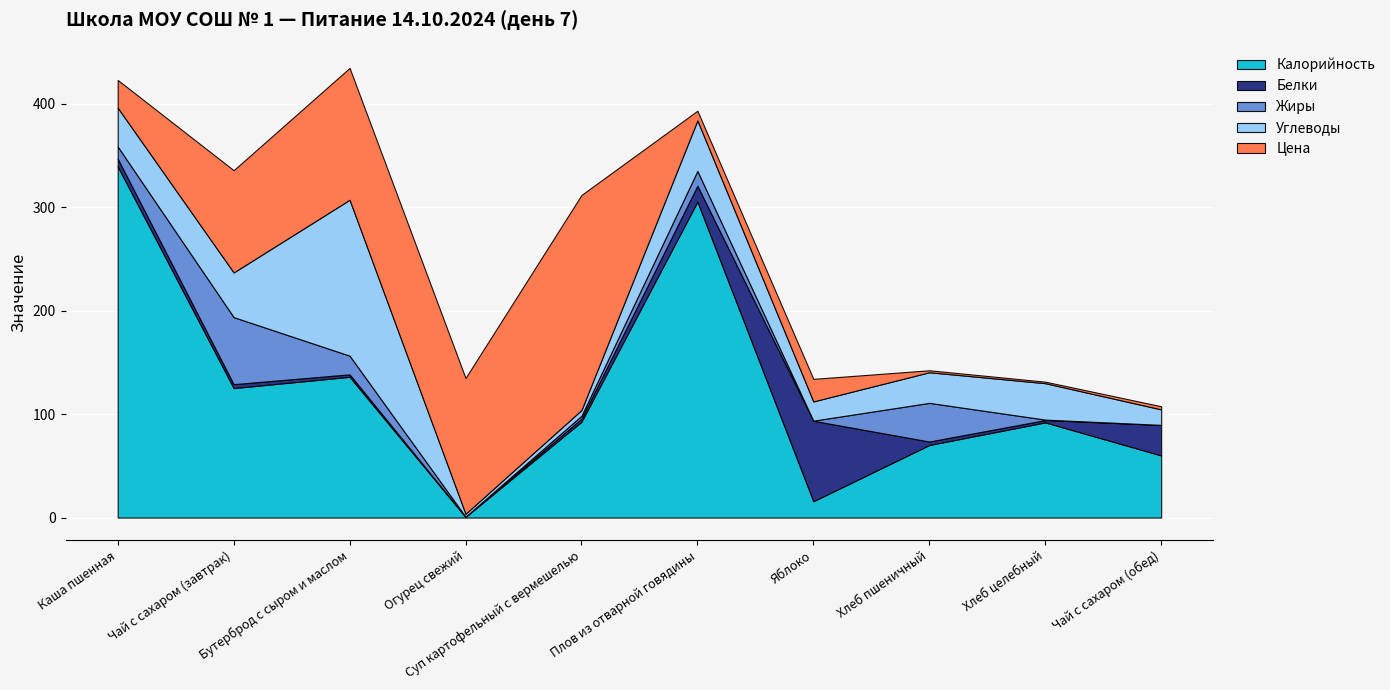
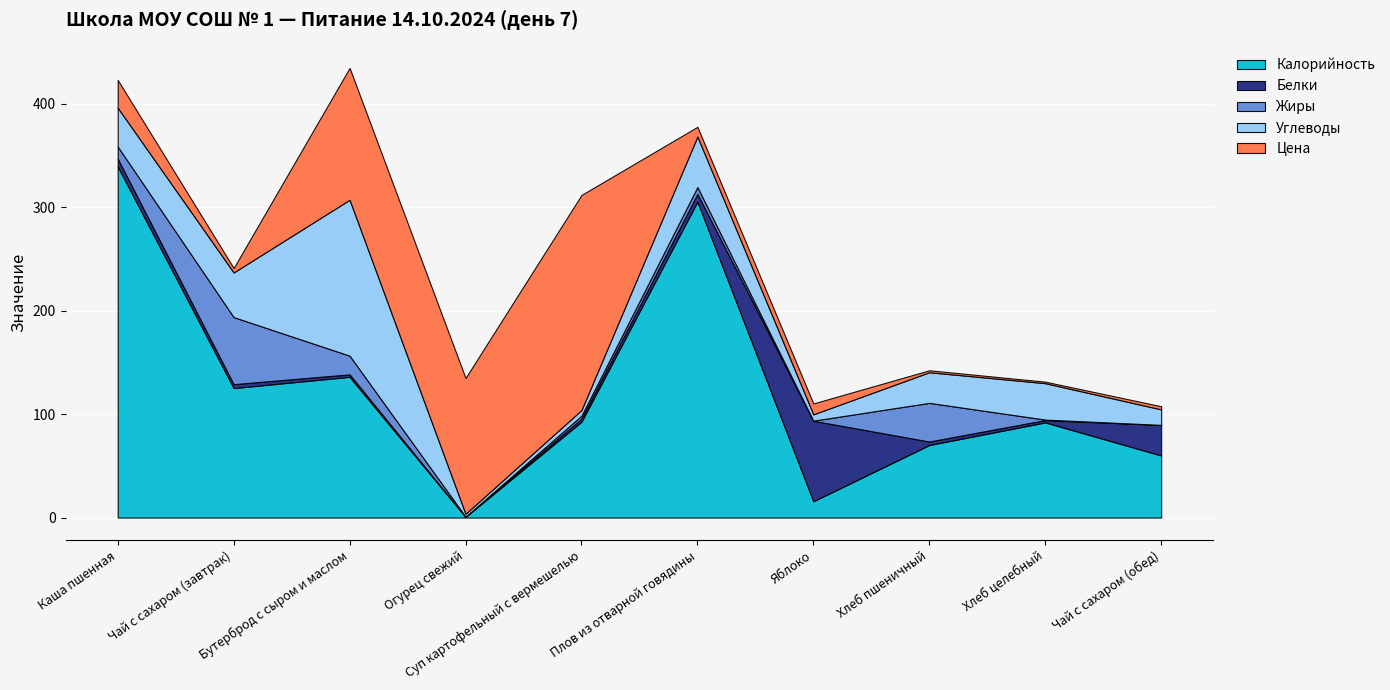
  {
    "Калорийность": {
      "Каша пшенная": 339,
      "Чай с сахаром (завтрак)": 125,
      "Суп картофельный с вермешелью": 93,
      "Плов из отварной говядины": 305,
      "Яблоко": 16,
      "Хлеб пшеничный": 70,
      "Чай с сахаром (обед)": 60
    },
    "Белки": {
      "Каша пшенная": 8,
      "Чай с сахаром (завтрак)": 4,
      "Суп картофельный с вермешелью": 3,
-     "Плов из отварной говядины": 15,
+     "Плов из отварной говядины": 8,
      "Хлеб пшеничный": 3
    },
    "Жиры": {
      "Каша пшенная": 12,
      "Чай с сахаром (завтрак)": 65,
      "Бутерброд с сыром и маслом": 18,
      "Суп картофельный с вермешелью": 3,
-     "Плов из отварной говядины": 14,
+     "Плов из отварной говядины": 7,
      "Хлеб пшеничный": 37
    },
    "Углеводы": {
      "Каша пшенная": 38,
      "Чай с сахаром (завтрак)": 43,
      "Бутерброд с сыром и маслом": 151,
      "Огурец свежий": 3,
      "Суп картофельный с вермешелью": 6,
      "Плов из отварной говядины": 49,
-     "Яблоко": 19,
+     "Яблоко": 6,
      "Чай с сахаром (обед)": 15
    },
    "Цена": {
      "Каша пшенная": 27,
-     "Чай с сахаром (завтрак)": 99,
+     "Чай с сахаром (завтрак)": 4,
      "Бутерброд с сыром и маслом": 127,
      "Огурец свежий": 131,
      "Суп картофельный с вермешелью": 208,
      "Плов из отварной говядины": 9,
-     "Яблоко": 22,
+     "Яблоко": 11,
      "Чай с сахаром (обед)": 3
    }
  }
